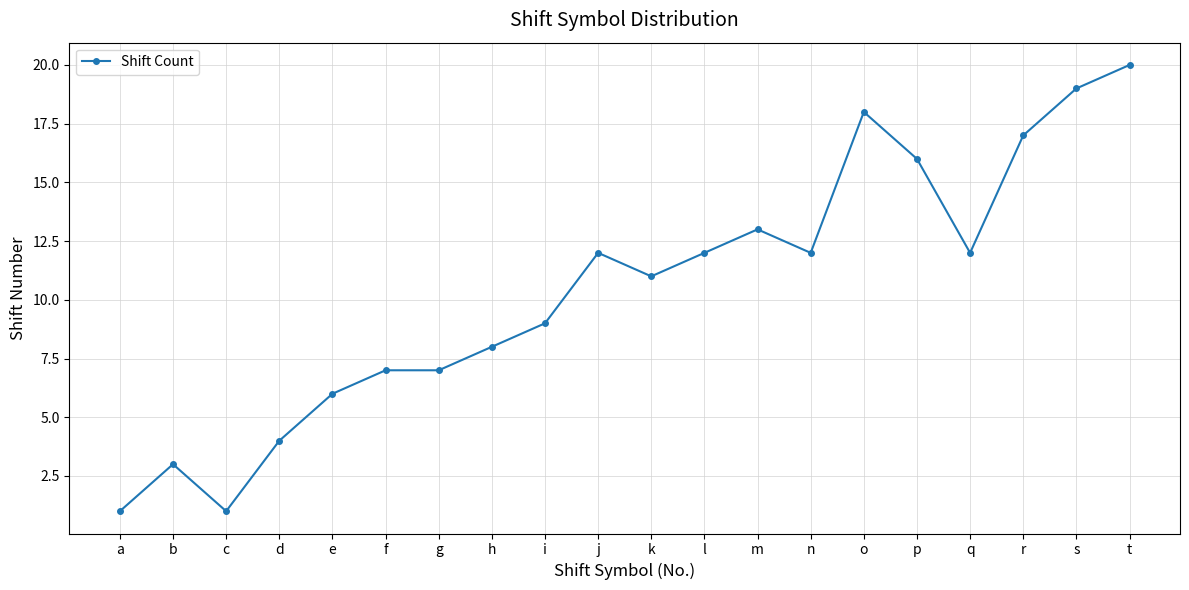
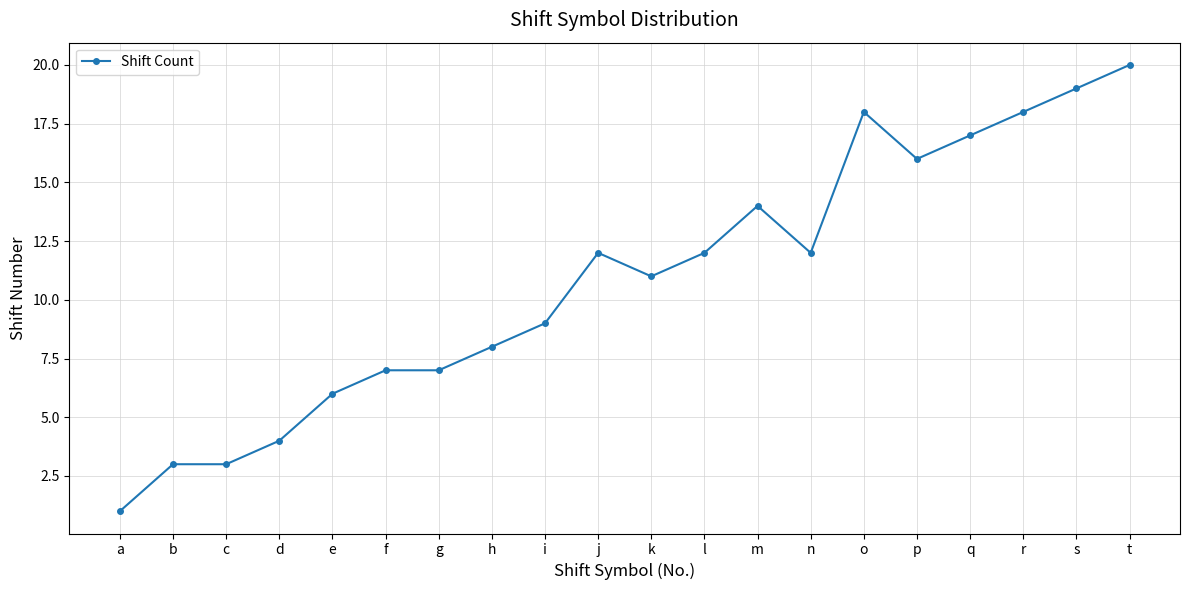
  {
    "a": 1,
    "b": 3,
-   "c": 1,
+   "c": 3,
    "d": 4,
    "e": 6,
    "f": 7,
    "g": 7,
    "h": 8,
    "i": 9,
    "j": 12,
    "k": 11,
    "l": 12,
-   "m": 13,
+   "m": 14,
    "n": 12,
    "o": 18,
    "p": 16,
-   "q": 12,
-   "r": 17,
+   "q": 17,
+   "r": 18,
    "s": 19,
    "t": 20
  }
